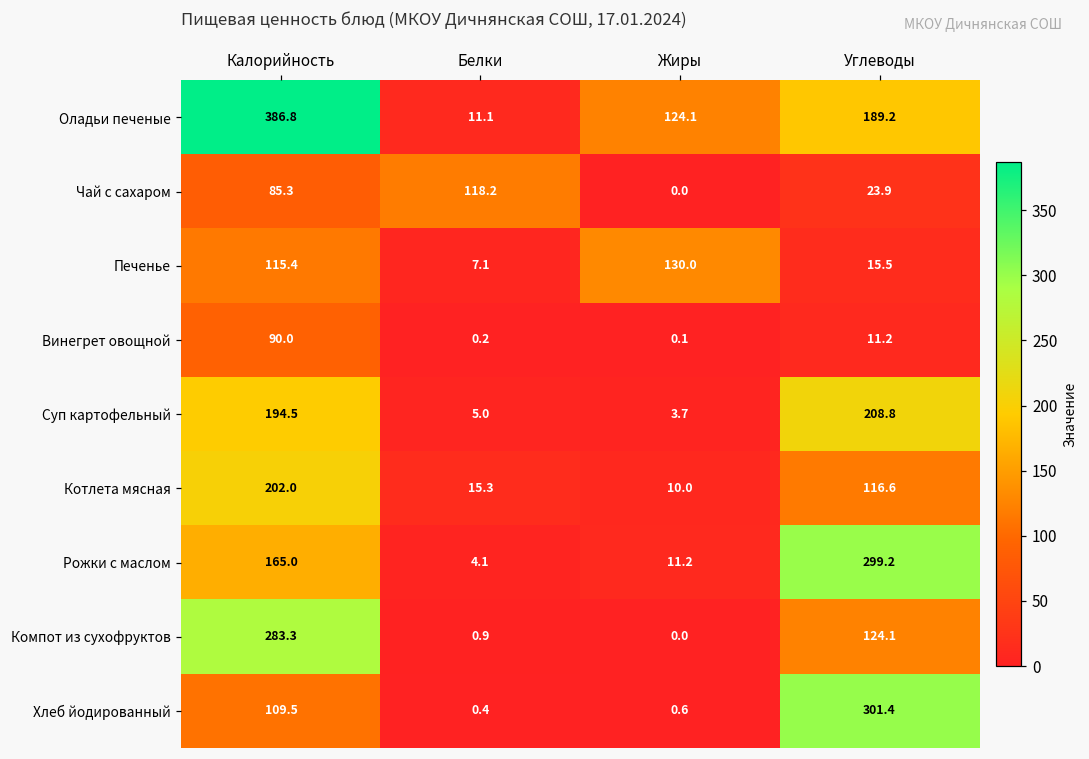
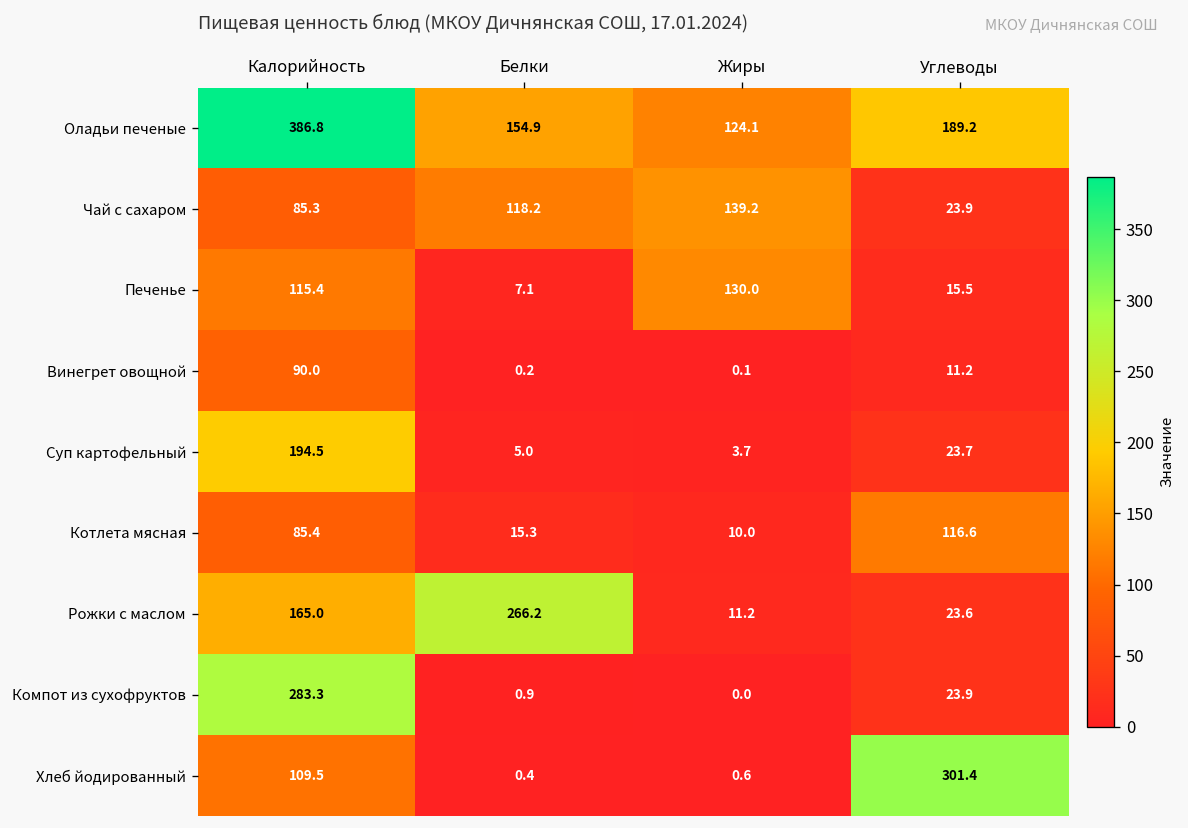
  {
    "Оладьи печеные": {
      "Калорийность": 386.8,
-     "Белки": 11.1,
+     "Белки": 154.9,
      "Жиры": 124.1,
      "Углеводы": 189.2
    },
    "Чай с сахаром": {
      "Калорийность": 85.3,
      "Белки": 118.2,
-     "Жиры": 0.0,
+     "Жиры": 139.2,
      "Углеводы": 23.9
    },
    "Печенье": {
      "Калорийность": 115.4,
      "Белки": 7.1,
      "Жиры": 130.0,
      "Углеводы": 15.5
    },
    "Винегрет овощной": {
      "Калорийность": 90.0,
      "Белки": 0.2,
      "Жиры": 0.1,
      "Углеводы": 11.2
    },
    "Суп картофельный": {
      "Калорийность": 194.5,
      "Белки": 5.0,
      "Жиры": 3.7,
-     "Углеводы": 208.8
+     "Углеводы": 23.7
    },
    "Котлета мясная": {
-     "Калорийность": 202.0,
+     "Калорийность": 85.4,
      "Белки": 15.3,
      "Жиры": 10.0,
      "Углеводы": 116.6
    },
    "Рожки с маслом": {
      "Калорийность": 165.0,
-     "Белки": 4.1,
+     "Белки": 266.2,
      "Жиры": 11.2,
-     "Углеводы": 299.2
+     "Углеводы": 23.6
    },
    "Компот из сухофруктов": {
      "Калорийность": 283.3,
      "Белки": 0.9,
      "Жиры": 0.0,
-     "Углеводы": 124.1
+     "Углеводы": 23.9
    },
    "Хлеб йодированный": {
      "Калорийность": 109.5,
      "Белки": 0.4,
      "Жиры": 0.6,
      "Углеводы": 301.4
    }
  }
